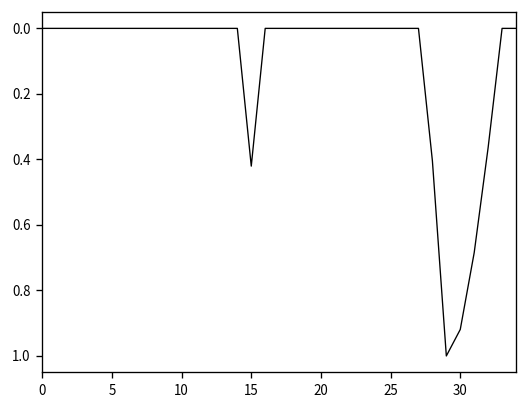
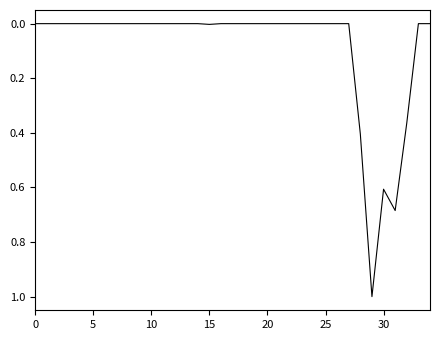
  {
    "0": 0.00,
    "5": 0.00,
    "10": 0.00,
-   "15": 0.42,
+   "15": 0.00,
    "20": 0.00,
    "25": 0.00,
-   "30": 0.92
+   "30": 0.61
  }
